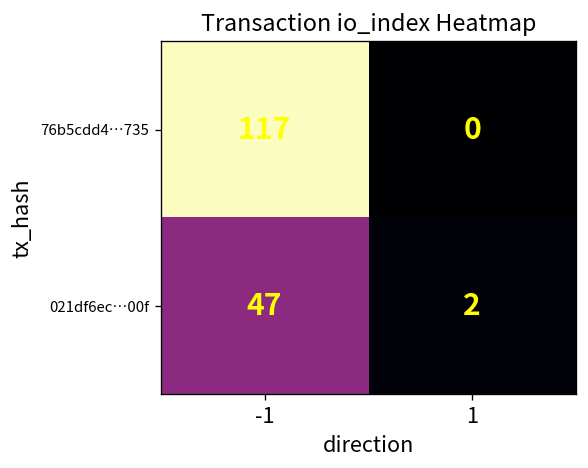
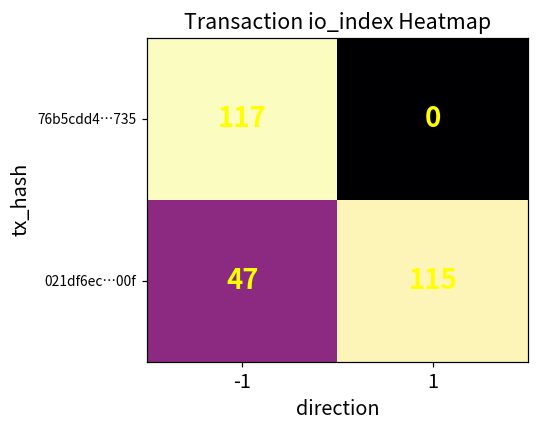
  {
    "76b5cdd4…735": {
      "-1": 117,
      "1": 0
    },
    "021df6ec…00f": {
      "-1": 47,
-     "1": 2
+     "1": 115
    }
  }
